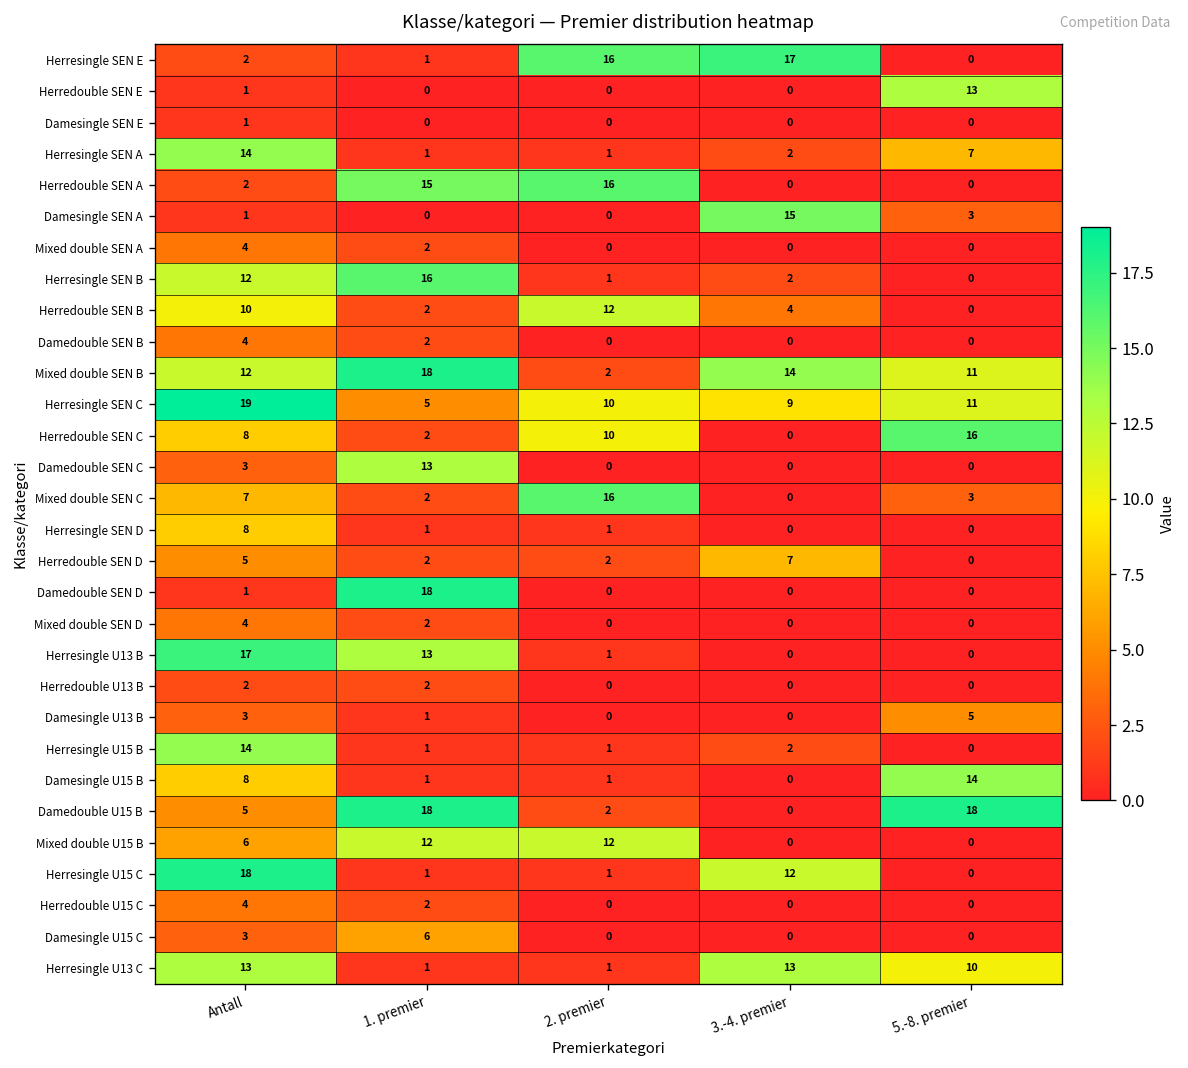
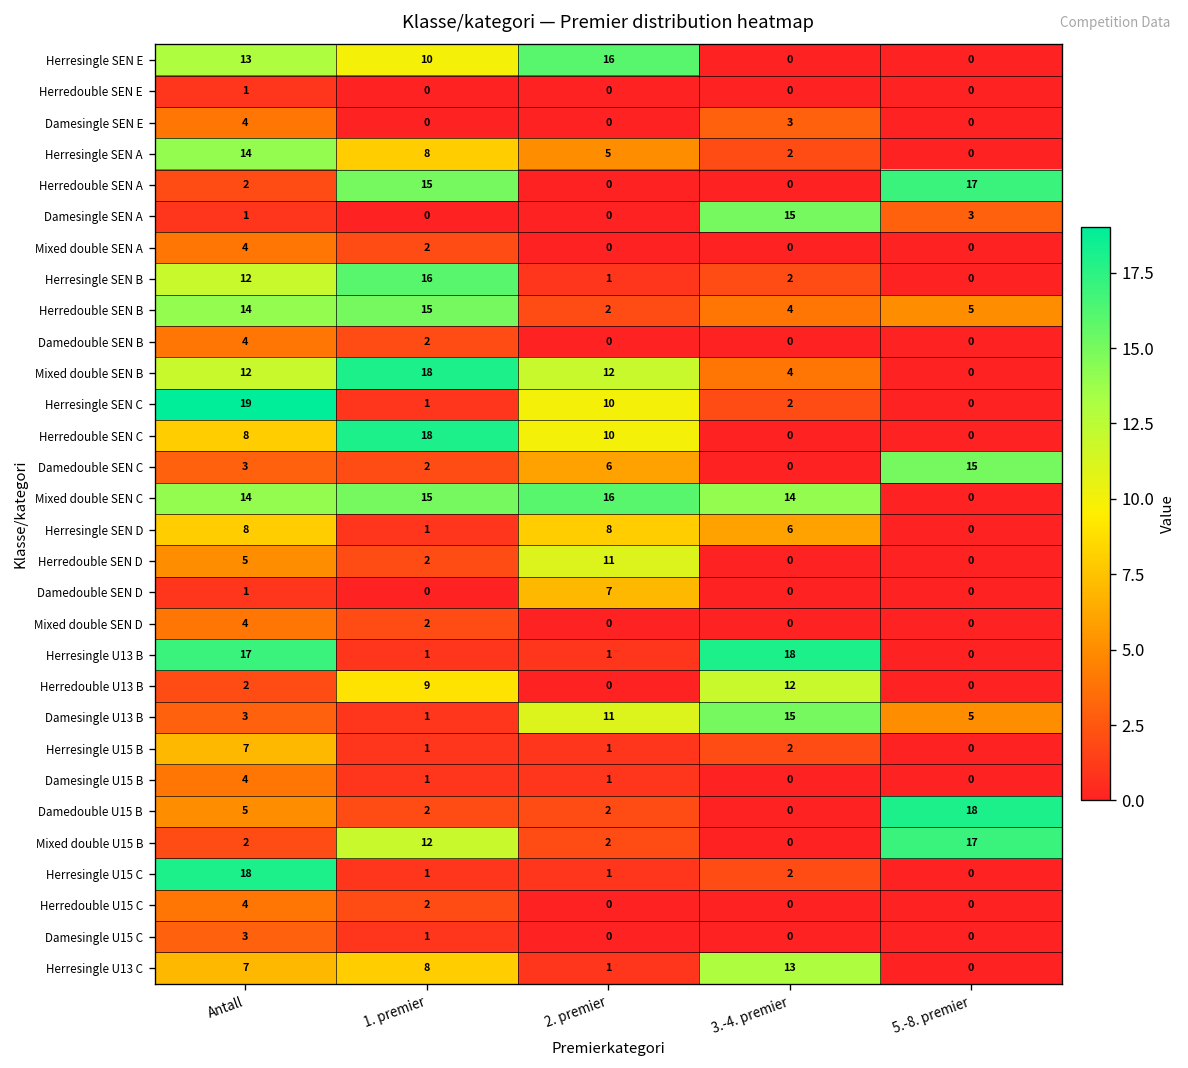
  {
    "Herresingle SEN E": {
-     "Antall": 2,
-     "1. premier": 1,
+     "Antall": 13,
+     "1. premier": 10,
      "2. premier": 16,
-     "3.-4. premier": 17,
+     "3.-4. premier": 0,
      "5.-8. premier": 0
    },
    "Herredouble SEN E": {
      "Antall": 1,
      "1. premier": 0,
      "2. premier": 0,
      "3.-4. premier": 0,
-     "5.-8. premier": 13
+     "5.-8. premier": 0
    },
    "Damesingle SEN E": {
-     "Antall": 1,
+     "Antall": 4,
      "1. premier": 0,
      "2. premier": 0,
-     "3.-4. premier": 0,
+     "3.-4. premier": 3,
      "5.-8. premier": 0
    },
    "Herresingle SEN A": {
      "Antall": 14,
-     "1. premier": 1,
-     "2. premier": 1,
+     "1. premier": 8,
+     "2. premier": 5,
      "3.-4. premier": 2,
-     "5.-8. premier": 7
+     "5.-8. premier": 0
    },
    "Herredouble SEN A": {
      "Antall": 2,
      "1. premier": 15,
-     "2. premier": 16,
+     "2. premier": 0,
      "3.-4. premier": 0,
-     "5.-8. premier": 0
+     "5.-8. premier": 17
    },
    "Damesingle SEN A": {
      "Antall": 1,
      "1. premier": 0,
      "2. premier": 0,
      "3.-4. premier": 15,
      "5.-8. premier": 3
    },
    "Mixed double SEN A": {
      "Antall": 4,
      "1. premier": 2,
      "2. premier": 0,
      "3.-4. premier": 0,
      "5.-8. premier": 0
    },
    "Herresingle SEN B": {
      "Antall": 12,
      "1. premier": 16,
      "2. premier": 1,
      "3.-4. premier": 2,
      "5.-8. premier": 0
    },
    "Herredouble SEN B": {
-     "Antall": 10,
-     "1. premier": 2,
-     "2. premier": 12,
+     "Antall": 14,
+     "1. premier": 15,
+     "2. premier": 2,
      "3.-4. premier": 4,
-     "5.-8. premier": 0
+     "5.-8. premier": 5
    },
    "Damedouble SEN B": {
      "Antall": 4,
      "1. premier": 2,
      "2. premier": 0,
      "3.-4. premier": 0,
      "5.-8. premier": 0
    },
    "Mixed double SEN B": {
      "Antall": 12,
      "1. premier": 18,
-     "2. premier": 2,
-     "3.-4. premier": 14,
-     "5.-8. premier": 11
+     "2. premier": 12,
+     "3.-4. premier": 4,
+     "5.-8. premier": 0
    },
    "Herresingle SEN C": {
      "Antall": 19,
-     "1. premier": 5,
+     "1. premier": 1,
      "2. premier": 10,
-     "3.-4. premier": 9,
-     "5.-8. premier": 11
+     "3.-4. premier": 2,
+     "5.-8. premier": 0
    },
    "Herredouble SEN C": {
      "Antall": 8,
-     "1. premier": 2,
+     "1. premier": 18,
      "2. premier": 10,
      "3.-4. premier": 0,
-     "5.-8. premier": 16
+     "5.-8. premier": 0
    },
    "Damedouble SEN C": {
      "Antall": 3,
-     "1. premier": 13,
-     "2. premier": 0,
+     "1. premier": 2,
+     "2. premier": 6,
      "3.-4. premier": 0,
-     "5.-8. premier": 0
+     "5.-8. premier": 15
    },
    "Mixed double SEN C": {
-     "Antall": 7,
-     "1. premier": 2,
+     "Antall": 14,
+     "1. premier": 15,
      "2. premier": 16,
-     "3.-4. premier": 0,
-     "5.-8. premier": 3
+     "3.-4. premier": 14,
+     "5.-8. premier": 0
    },
    "Herresingle SEN D": {
      "Antall": 8,
      "1. premier": 1,
-     "2. premier": 1,
-     "3.-4. premier": 0,
+     "2. premier": 8,
+     "3.-4. premier": 6,
      "5.-8. premier": 0
    },
    "Herredouble SEN D": {
      "Antall": 5,
      "1. premier": 2,
-     "2. premier": 2,
-     "3.-4. premier": 7,
+     "2. premier": 11,
+     "3.-4. premier": 0,
      "5.-8. premier": 0
    },
    "Damedouble SEN D": {
      "Antall": 1,
-     "1. premier": 18,
-     "2. premier": 0,
+     "1. premier": 0,
+     "2. premier": 7,
      "3.-4. premier": 0,
      "5.-8. premier": 0
    },
    "Mixed double SEN D": {
      "Antall": 4,
      "1. premier": 2,
      "2. premier": 0,
      "3.-4. premier": 0,
      "5.-8. premier": 0
    },
    "Herresingle U13 B": {
      "Antall": 17,
-     "1. premier": 13,
+     "1. premier": 1,
      "2. premier": 1,
-     "3.-4. premier": 0,
+     "3.-4. premier": 18,
      "5.-8. premier": 0
    },
    "Herredouble U13 B": {
      "Antall": 2,
-     "1. premier": 2,
+     "1. premier": 9,
      "2. premier": 0,
-     "3.-4. premier": 0,
+     "3.-4. premier": 12,
      "5.-8. premier": 0
    },
    "Damesingle U13 B": {
      "Antall": 3,
      "1. premier": 1,
-     "2. premier": 0,
-     "3.-4. premier": 0,
+     "2. premier": 11,
+     "3.-4. premier": 15,
      "5.-8. premier": 5
    },
    "Herresingle U15 B": {
-     "Antall": 14,
+     "Antall": 7,
      "1. premier": 1,
      "2. premier": 1,
      "3.-4. premier": 2,
      "5.-8. premier": 0
    },
    "Damesingle U15 B": {
-     "Antall": 8,
+     "Antall": 4,
      "1. premier": 1,
      "2. premier": 1,
      "3.-4. premier": 0,
-     "5.-8. premier": 14
+     "5.-8. premier": 0
    },
    "Damedouble U15 B": {
      "Antall": 5,
-     "1. premier": 18,
+     "1. premier": 2,
      "2. premier": 2,
      "3.-4. premier": 0,
      "5.-8. premier": 18
    },
    "Mixed double U15 B": {
-     "Antall": 6,
+     "Antall": 2,
      "1. premier": 12,
-     "2. premier": 12,
+     "2. premier": 2,
      "3.-4. premier": 0,
-     "5.-8. premier": 0
+     "5.-8. premier": 17
    },
    "Herresingle U15 C": {
      "Antall": 18,
      "1. premier": 1,
      "2. premier": 1,
-     "3.-4. premier": 12,
+     "3.-4. premier": 2,
      "5.-8. premier": 0
    },
    "Herredouble U15 C": {
      "Antall": 4,
      "1. premier": 2,
      "2. premier": 0,
      "3.-4. premier": 0,
      "5.-8. premier": 0
    },
    "Damesingle U15 C": {
      "Antall": 3,
-     "1. premier": 6,
+     "1. premier": 1,
      "2. premier": 0,
      "3.-4. premier": 0,
      "5.-8. premier": 0
    },
    "Herresingle U13 C": {
-     "Antall": 13,
-     "1. premier": 1,
+     "Antall": 7,
+     "1. premier": 8,
      "2. premier": 1,
      "3.-4. premier": 13,
-     "5.-8. premier": 10
+     "5.-8. premier": 0
    }
  }
